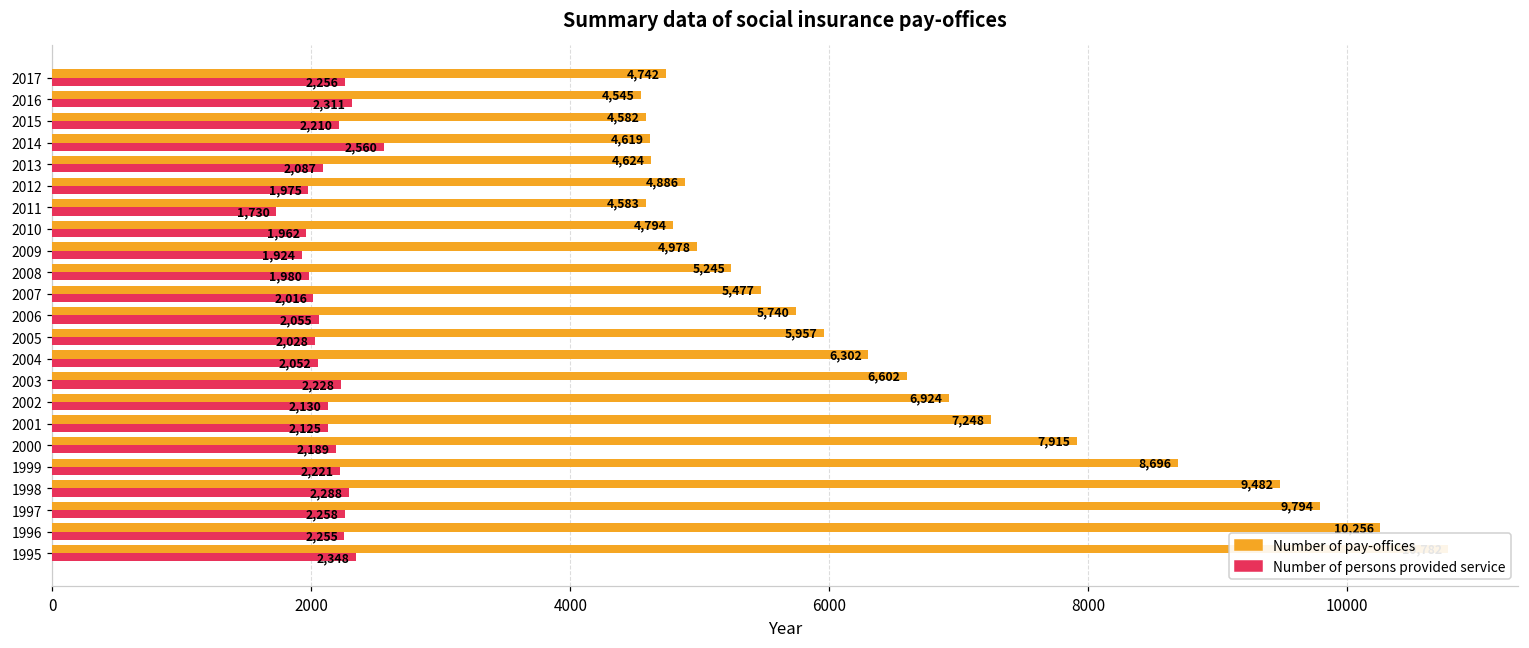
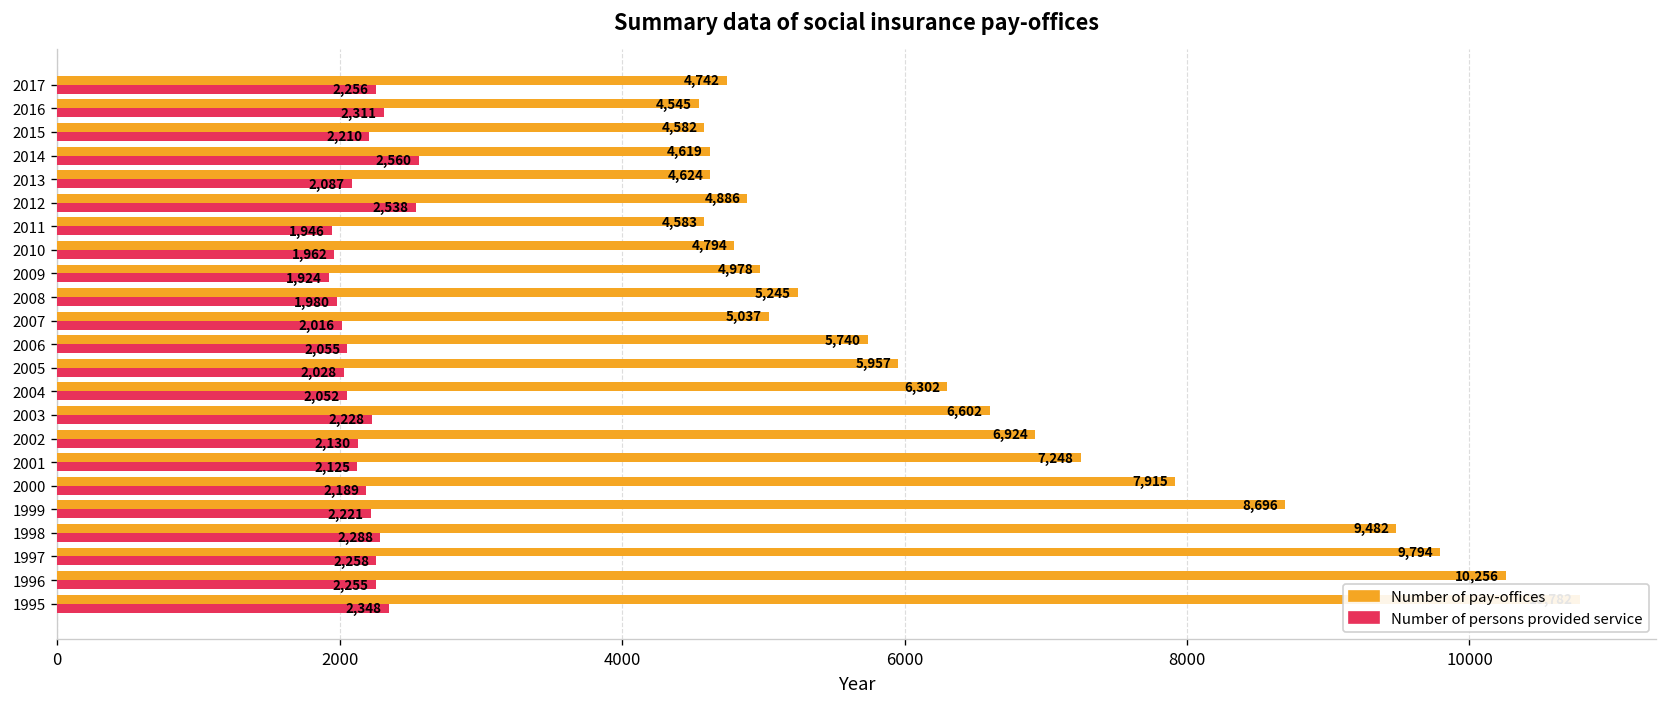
  {
    "Number of pay-offices": {
      "2017": "4,742",
      "2016": "4,545",
      "2015": "4,582",
      "2014": "4,619",
      "2013": "4,624",
      "2012": "4,886",
      "2011": "4,583",
      "2010": "4,794",
      "2009": "4,978",
      "2008": "5,245",
-     "2007": "5,477",
+     "2007": "5,037",
      "2006": "5,740",
      "2005": "5,957",
      "2004": "6,302",
      "2003": "6,602",
      "2002": "6,924",
      "2001": "7,248",
      "2000": "7,915",
      "1999": "8,696",
      "1998": "9,482",
      "1997": "9,794"
    },
    "Number of persons provided service": {
      "2017": "2,256",
      "2016": "2,311",
      "2015": "2,210",
      "2014": "2,560",
      "2013": "2,087",
-     "2012": "1,975",
-     "2011": "1,730",
+     "2012": "2,538",
+     "2011": "1,946",
      "2010": "1,962",
      "2009": "1,924",
      "2008": "1,980",
      "2007": "2,016",
      "2006": "2,055",
      "2005": "2,028",
      "2004": "2,052",
      "2003": "2,228",
      "2002": "2,130",
      "2001": "2,125",
      "2000": "2,189",
      "1999": "2,221",
      "1998": "2,288",
      "1997": "2,258",
      "1996": "2,255",
      "1995": "2,348"
    }
  }
